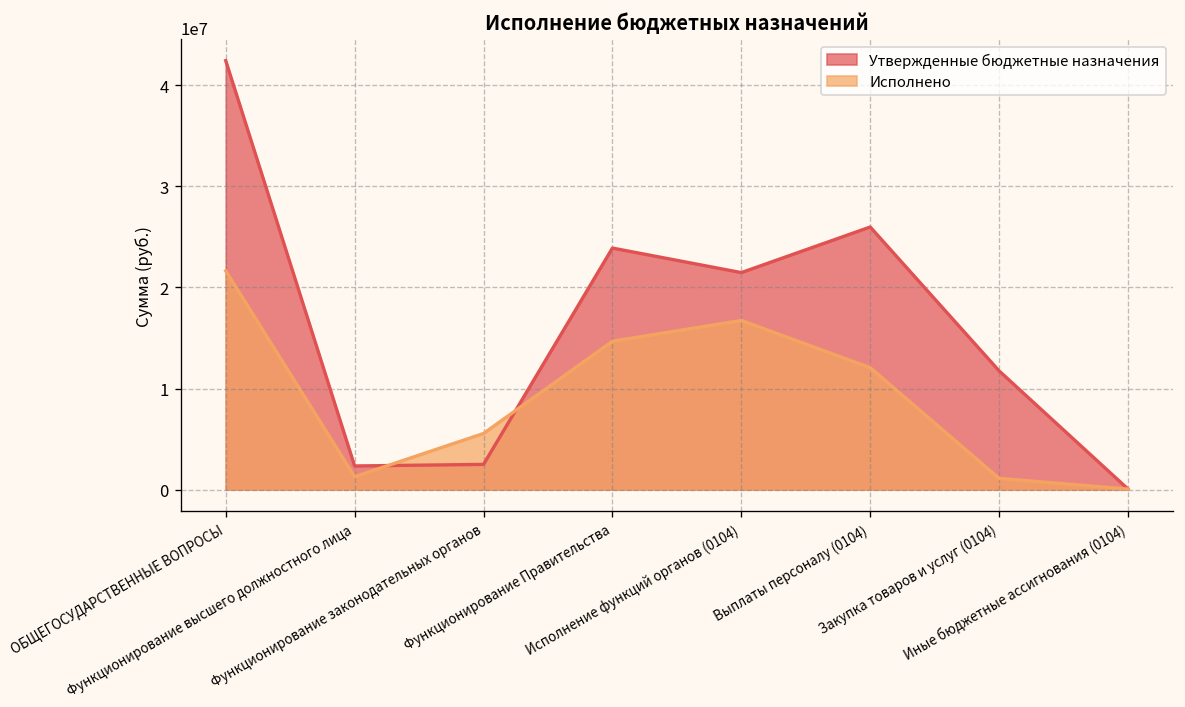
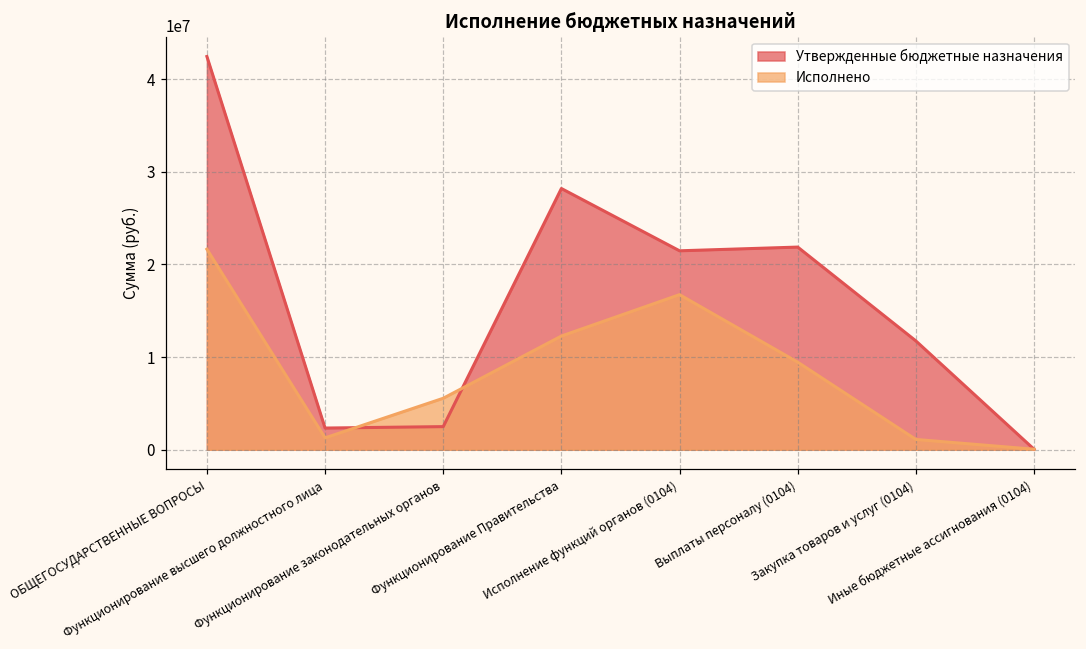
  {
    "Утвержденные бюджетные назначения": {
      "ОБЩЕГОСУДАРСТВЕННЫЕ ВОПРОСЫ": 42000000,
      "Функционирование высшего должностного лица": 2000000,
      "Функционирование законодательных органов": 2000000,
-     "Функционирование Правительства": 24000000,
+     "Функционирование Правительства": 28000000,
      "Исполнение функций органов (0104)": 21000000,
-     "Выплаты персоналу (0104)": 26000000,
+     "Выплаты персоналу (0104)": 22000000,
      "Закупка товаров и услуг (0104)": 12000000
    },
    "Исполнено": {
      "ОБЩЕГОСУДАРСТВЕННЫЕ ВОПРОСЫ": 22000000,
      "Функционирование высшего должностного лица": 1000000,
      "Функционирование законодательных органов": 6000000,
-     "Функционирование Правительства": 15000000,
+     "Функционирование Правительства": 12000000,
      "Исполнение функций органов (0104)": 17000000,
-     "Выплаты персоналу (0104)": 12000000,
+     "Выплаты персоналу (0104)": 9000000,
      "Закупка товаров и услуг (0104)": 1000000
    }
  }
